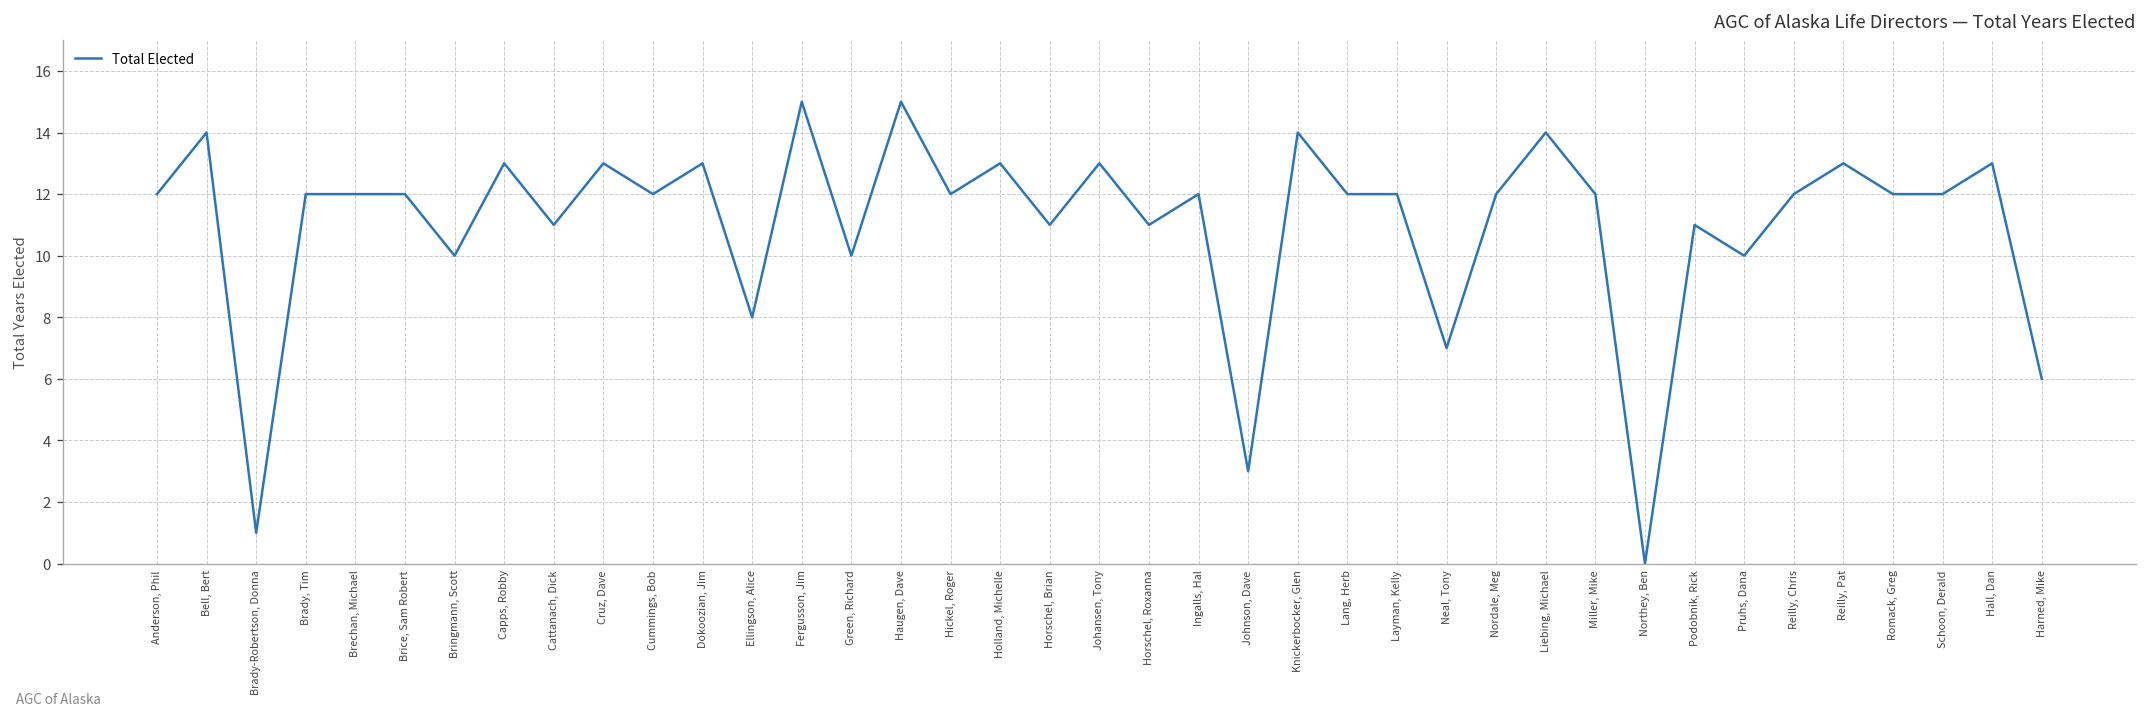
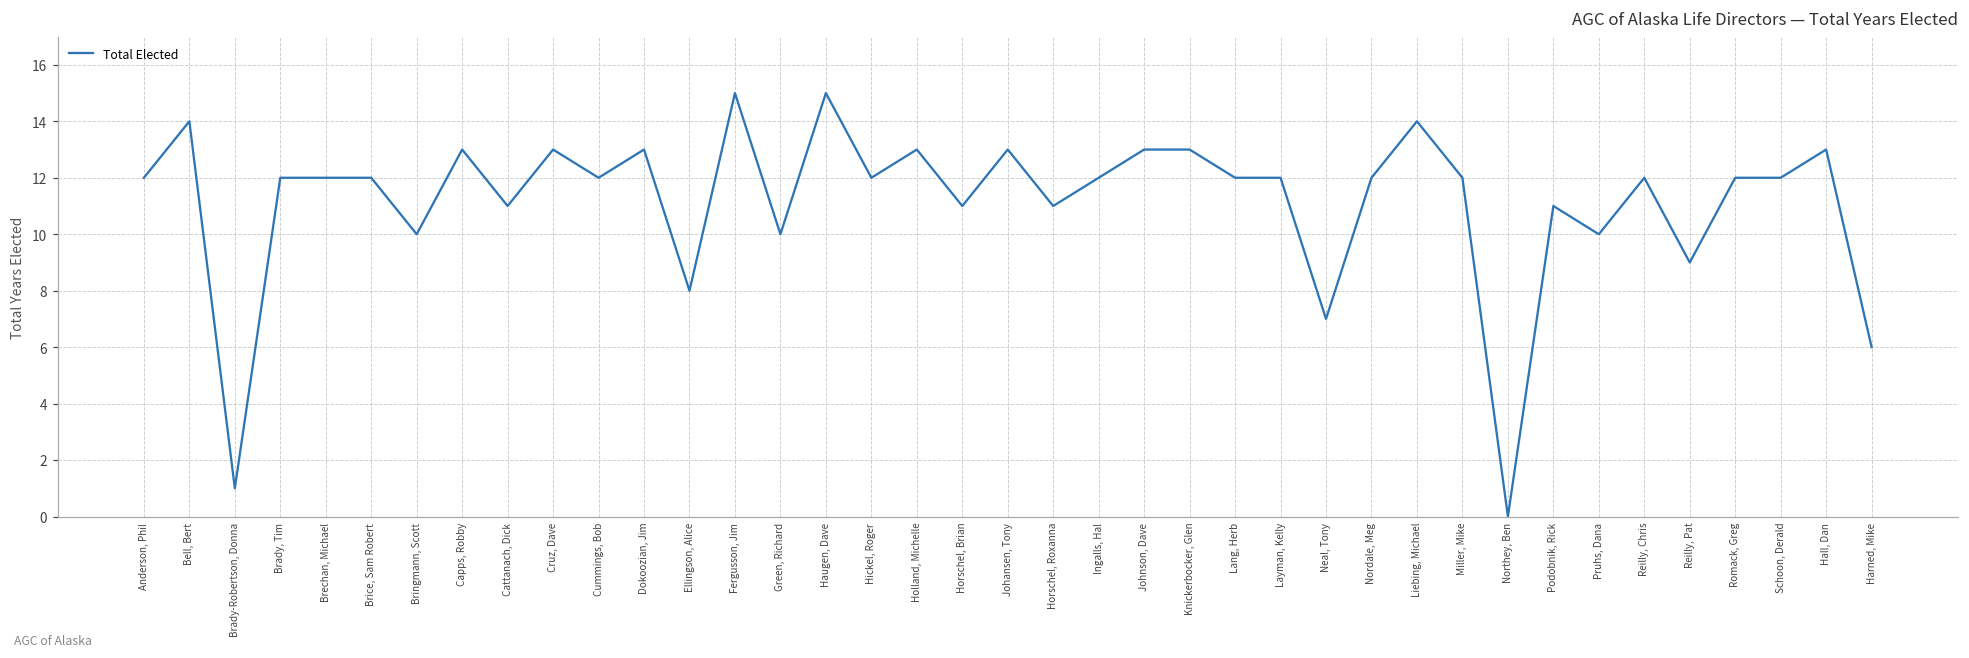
  {
    "Anderson, Phil": 12,
    "Bell, Bert": 14,
    "Brady-Robertson, Donna": 1,
    "Brady, Tim": 12,
    "Brechan, Michael": 12,
    "Brice, Sam Robert": 12,
    "Bringmann, Scott": 10,
    "Capps, Robby": 13,
    "Cattanach, Dick": 11,
    "Cruz, Dave": 13,
    "Cummings, Bob": 12,
    "Dokoozian, Jim": 13,
    "Ellingson, Alice": 8,
    "Fergusson, Jim": 15,
    "Green, Richard": 10,
    "Haugen, Dave": 15,
    "Hickel, Roger": 12,
    "Holland, Michelle": 13,
    "Horschel, Brian": 11,
    "Johansen, Tony": 13,
    "Horschel, Roxanna": 11,
    "Ingalls, Hal": 12,
-   "Johnson, Dave": 3,
-   "Knickerbocker, Glen": 14,
+   "Johnson, Dave": 13,
+   "Knickerbocker, Glen": 13,
    "Lang, Herb": 12,
    "Layman, Kelly": 12,
    "Neal, Tony": 7,
    "Nordale, Meg": 12,
    "Liebing, Michael": 14,
    "Miller, Mike": 12,
    "Northey, Ben": 0,
    "Podobnik, Rick": 11,
    "Pruhs, Dana": 10,
    "Reilly, Chris": 12,
-   "Reilly, Pat": 13,
+   "Reilly, Pat": 9,
    "Romack, Greg": 12,
    "Schoon, Derald": 12,
    "Hall, Dan": 13,
    "Harned, Mike": 6
  }
